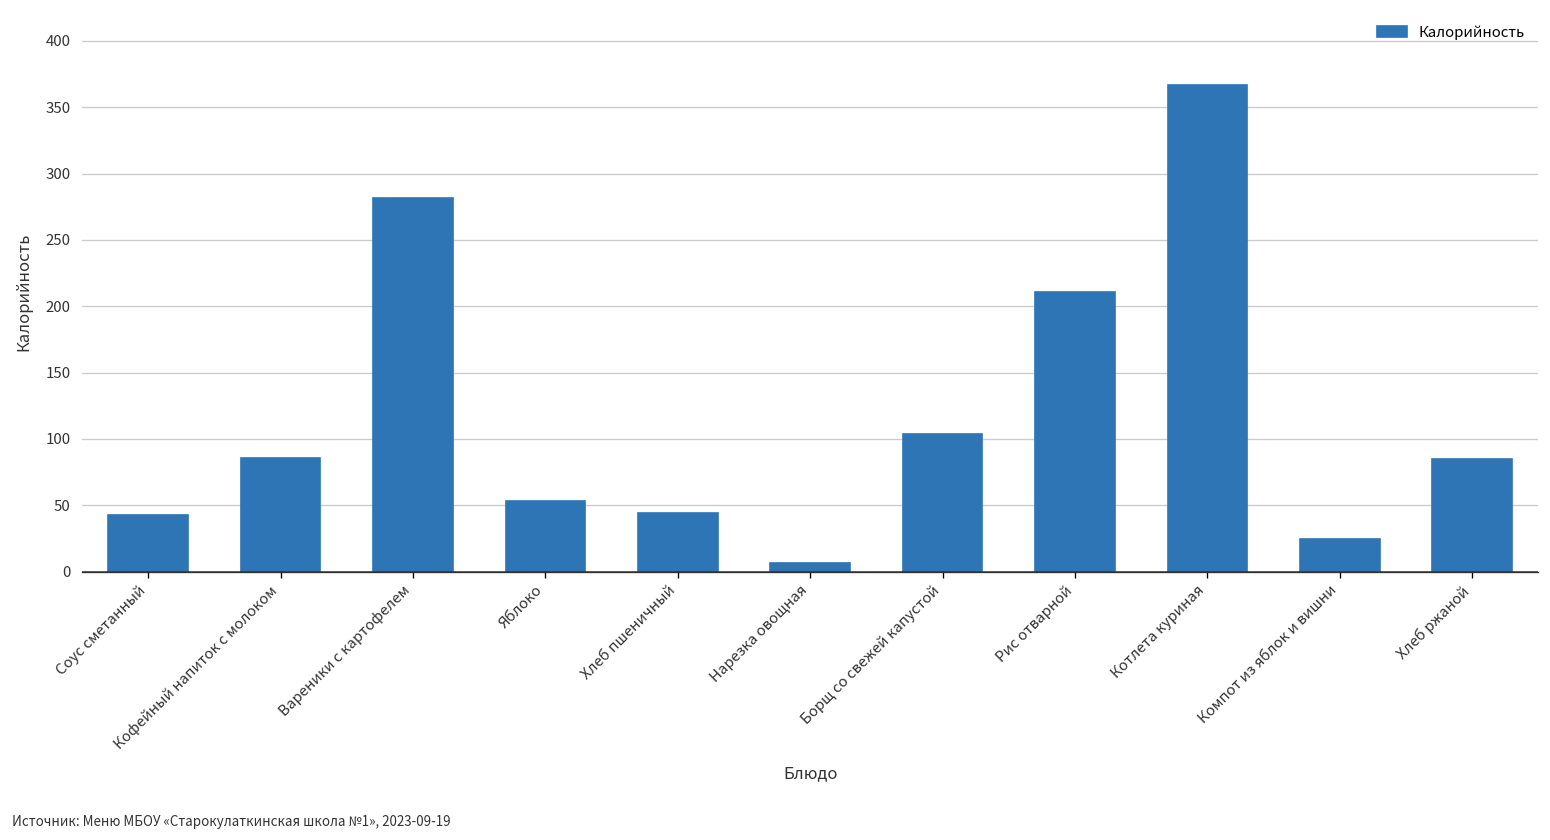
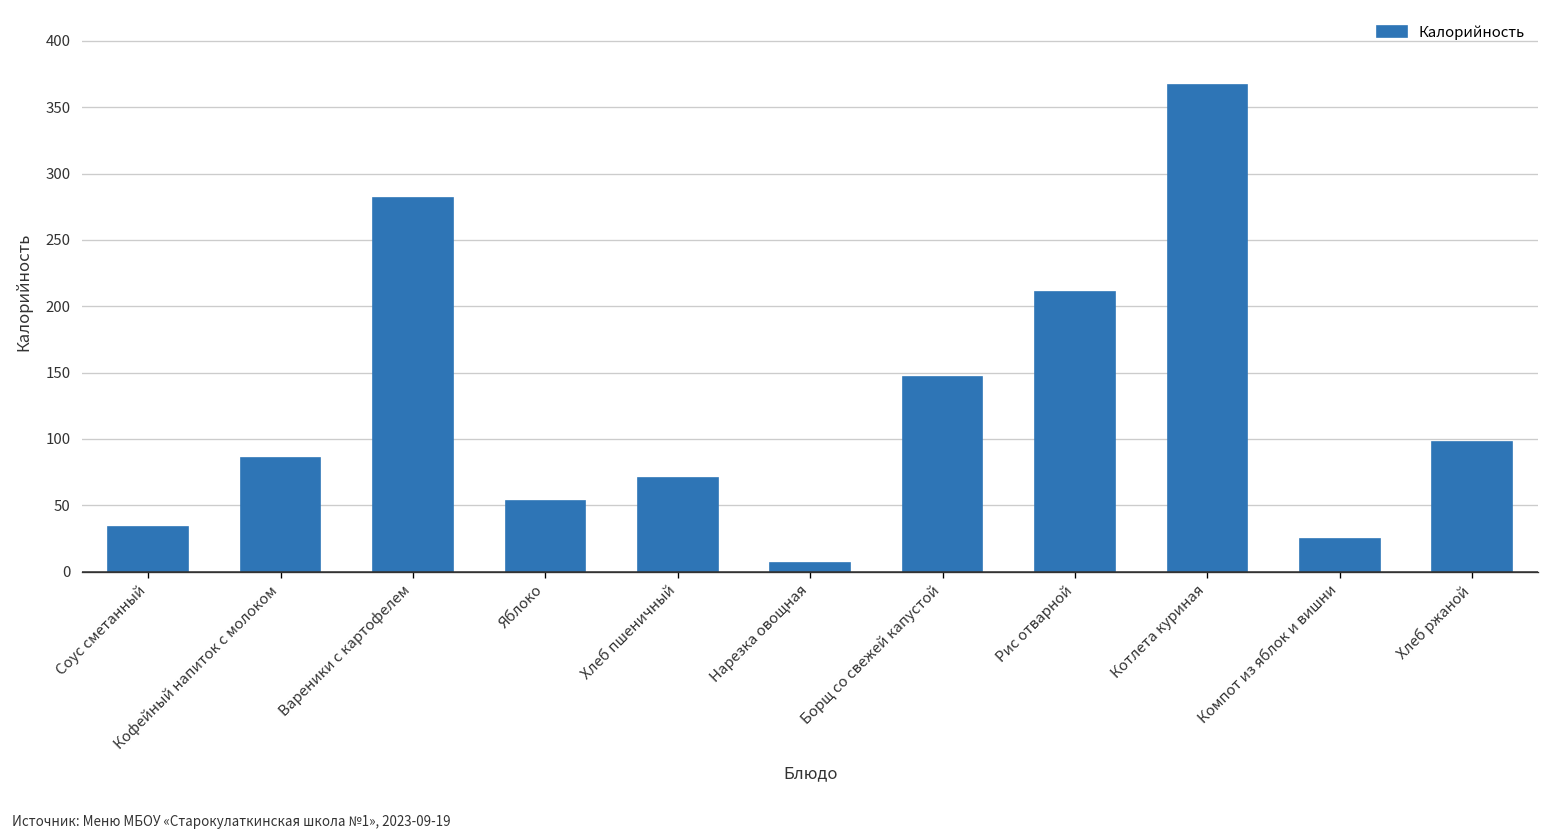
  {
-   "Соус сметанный": 43,
+   "Соус сметанный": 34,
    "Кофейный напиток с молоком": 86,
    "Вареники с картофелем": 281,
    "Яблоко": 53,
-   "Хлеб пшеничный": 44,
+   "Хлеб пшеничный": 70,
    "Нарезка овощная": 6,
-   "Борщ со свежей капустой": 104,
+   "Борщ со свежей капустой": 147,
    "Рис отварной": 211,
    "Котлета куриная": 367,
    "Компот из яблок и вишни": 24,
-   "Хлеб ржаной": 85
+   "Хлеб ржаной": 98
  }
